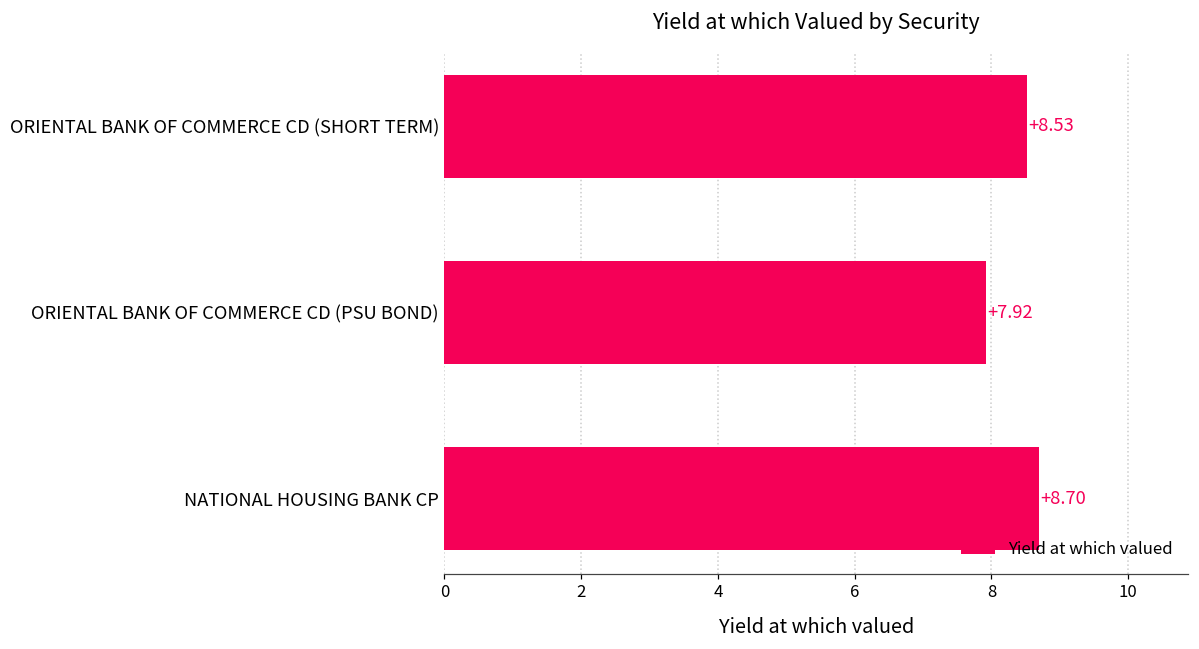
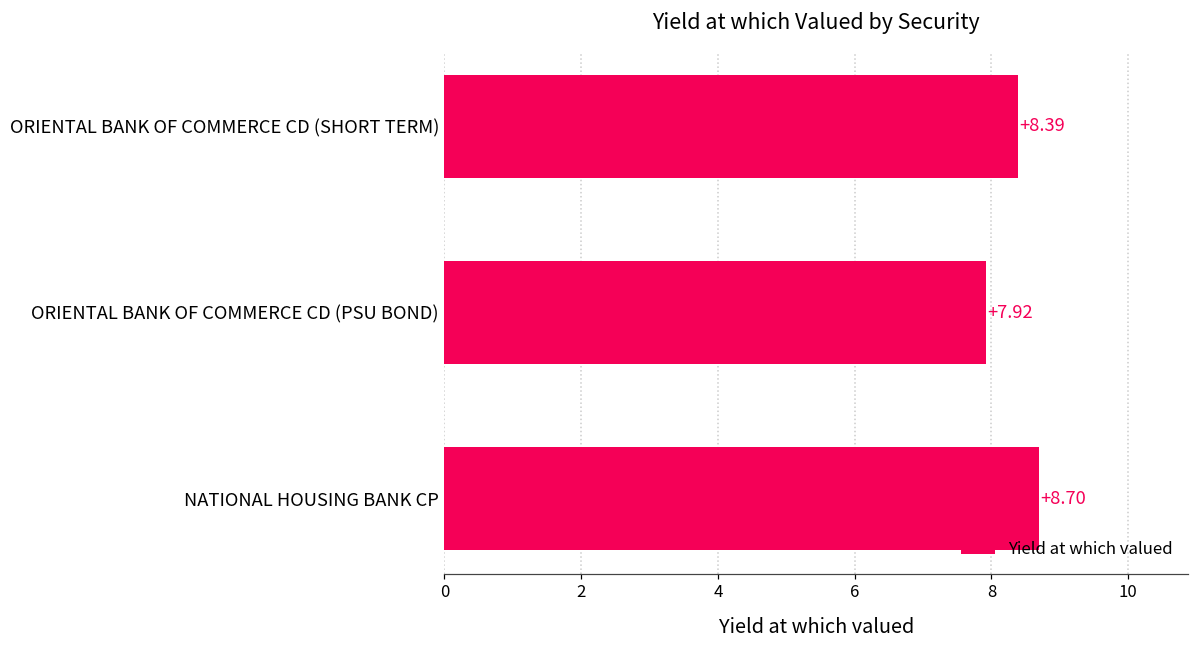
  {
-   "ORIENTAL BANK OF COMMERCE CD (SHORT TERM)": "+8.53",
+   "ORIENTAL BANK OF COMMERCE CD (SHORT TERM)": "+8.39",
    "ORIENTAL BANK OF COMMERCE CD (PSU BOND)": "+7.92",
    "NATIONAL HOUSING BANK CP": "+8.70"
  }
